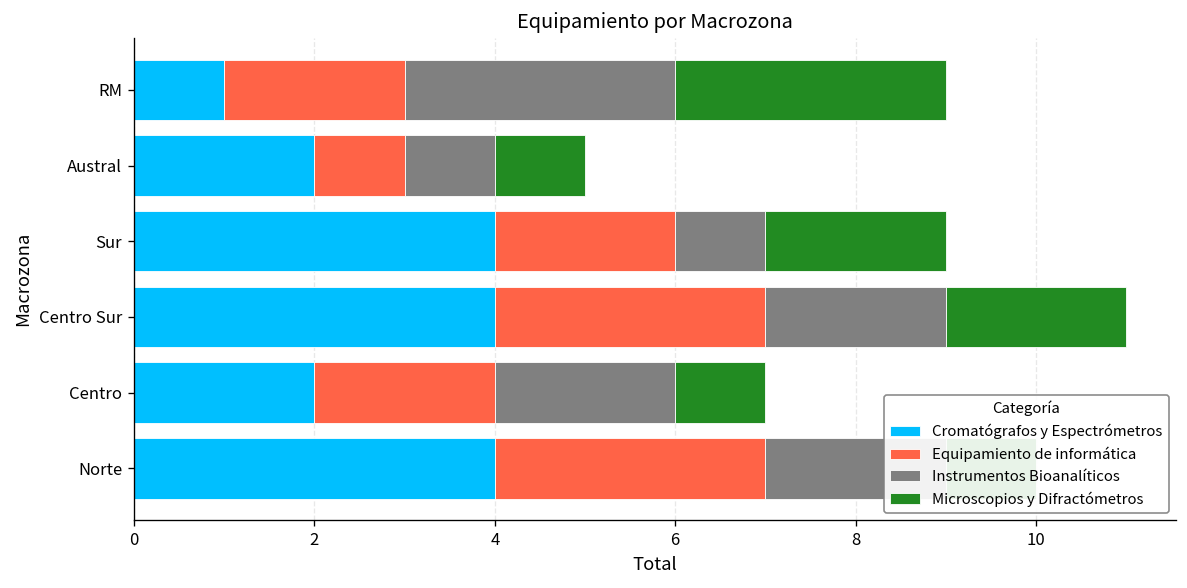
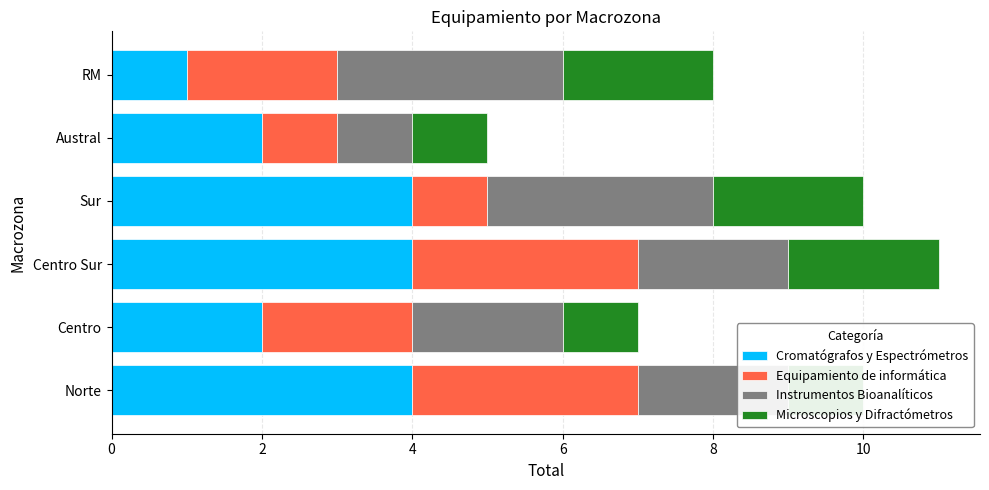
  {
    "Cromatógrafos y Espectrómetros": {
      "RM": 1,
      "Austral": 2,
      "Sur": 4,
      "Centro Sur": 4,
      "Centro": 2,
      "Norte": 4
    },
    "Equipamiento de informática": {
      "RM": 2,
      "Austral": 1,
-     "Sur": 2,
+     "Sur": 1,
      "Centro Sur": 3,
      "Centro": 2,
      "Norte": 3
    },
    "Instrumentos Bioanalíticos": {
      "RM": 3,
      "Austral": 1,
-     "Sur": 1,
+     "Sur": 3,
      "Centro Sur": 2,
      "Centro": 2
    },
    "Microscopios y Difractómetros": {
-     "RM": 3,
+     "RM": 2,
      "Austral": 1,
      "Sur": 2,
      "Centro Sur": 2,
      "Centro": 1
    }
  }
